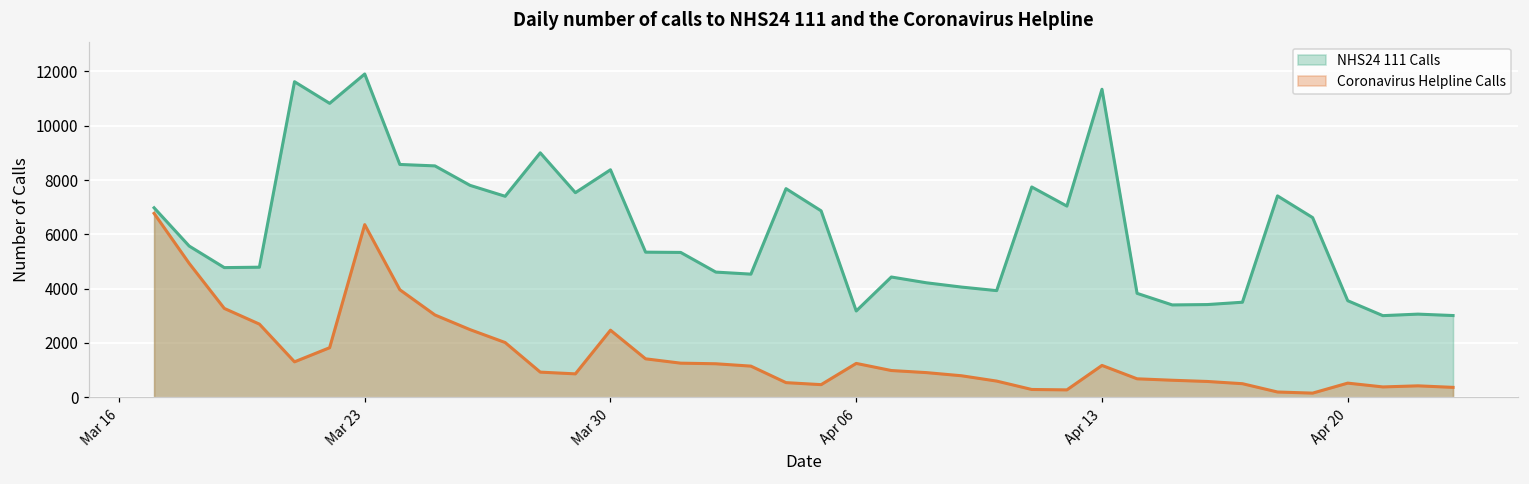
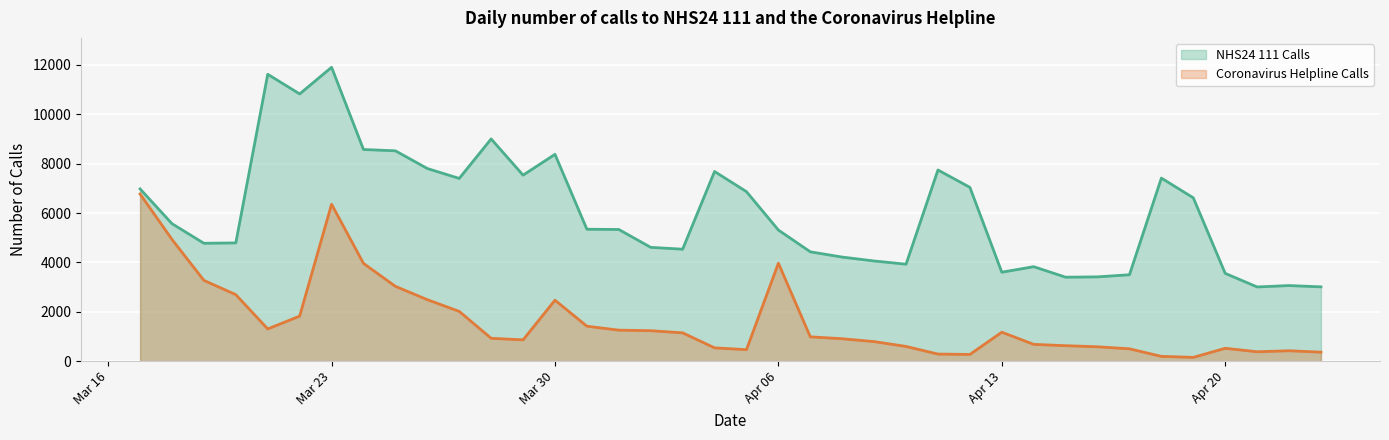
  {
    "NHS24 111 Calls": {
      "Mar 23": 11900,
      "Mar 30": 8400,
-     "Apr 06": 3200,
-     "Apr 13": 11300,
+     "Apr 06": 5300,
+     "Apr 13": 3600,
      "Apr 20": 3600
    },
    "Coronavirus Helpline Calls": {
      "Mar 23": 6400,
      "Mar 30": 2500,
-     "Apr 06": 1200,
+     "Apr 06": 4000,
      "Apr 13": 1200,
      "Apr 20": 500
    }
  }
